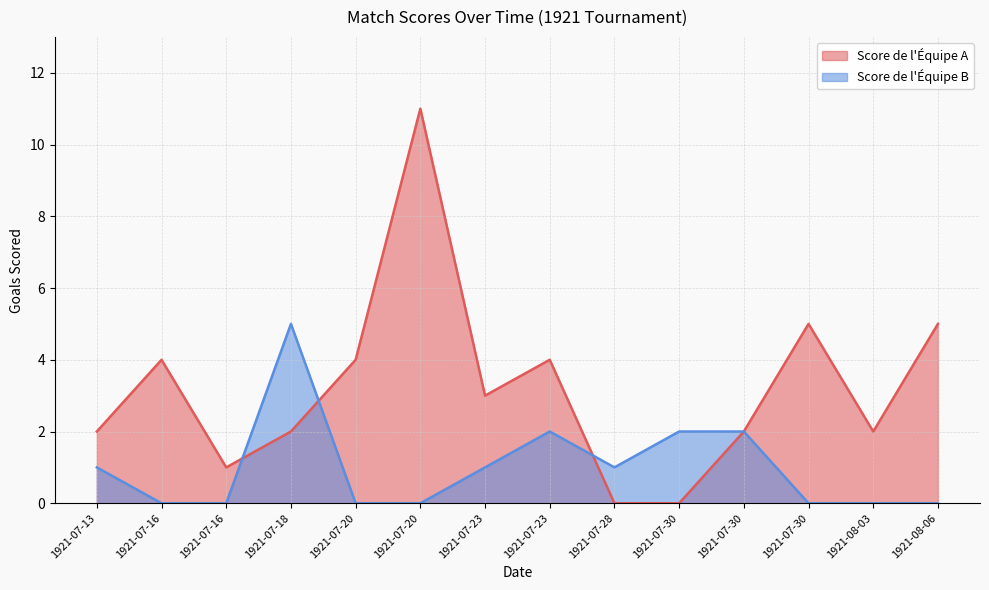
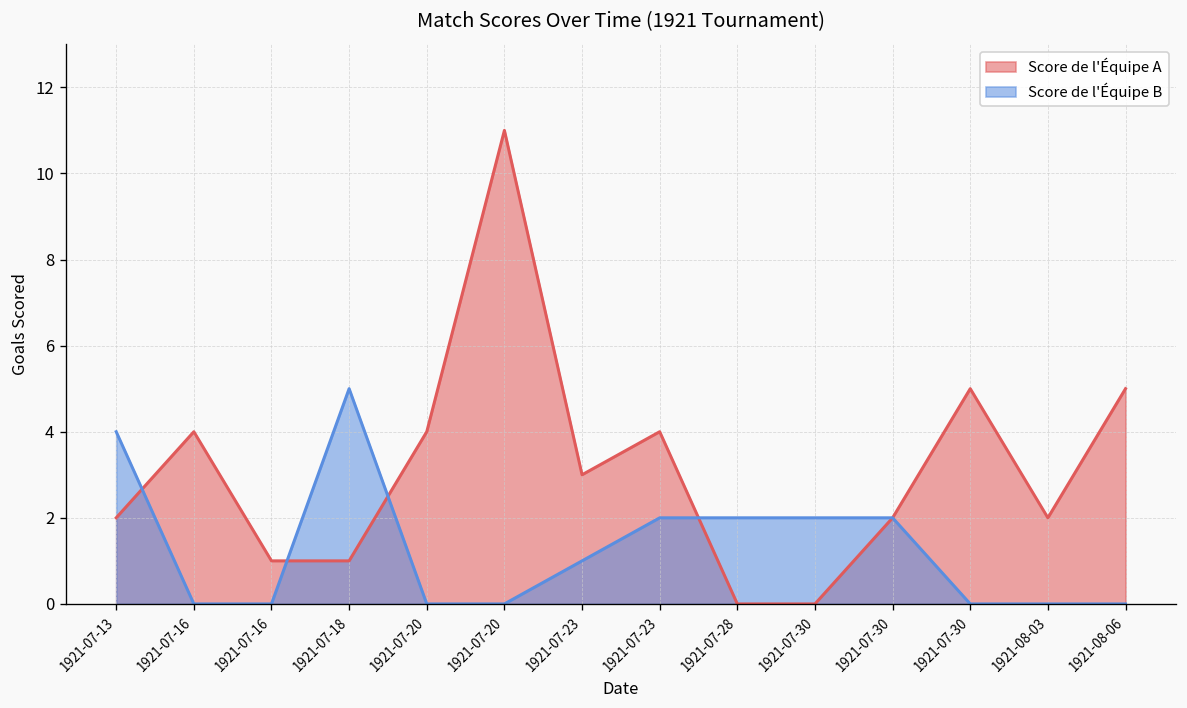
  {
    "Score de l'Équipe A": {
      "1921-07-13": 2,
-     "1921-07-18": 2,
+     "1921-07-18": 1,
      "1921-07-28": 0,
      "1921-08-03": 2,
      "1921-08-06": 5
    },
    "Score de l'Équipe B": {
-     "1921-07-13": 1,
+     "1921-07-13": 4,
      "1921-07-18": 5,
-     "1921-07-28": 1,
+     "1921-07-28": 2,
      "1921-08-03": 0,
      "1921-08-06": 0
    }
  }
